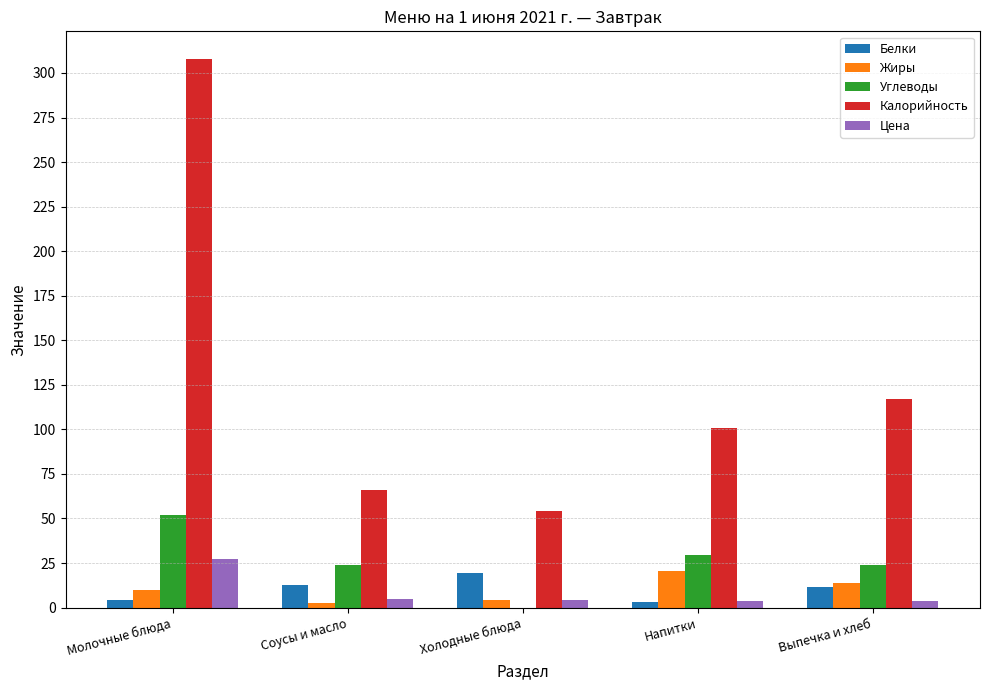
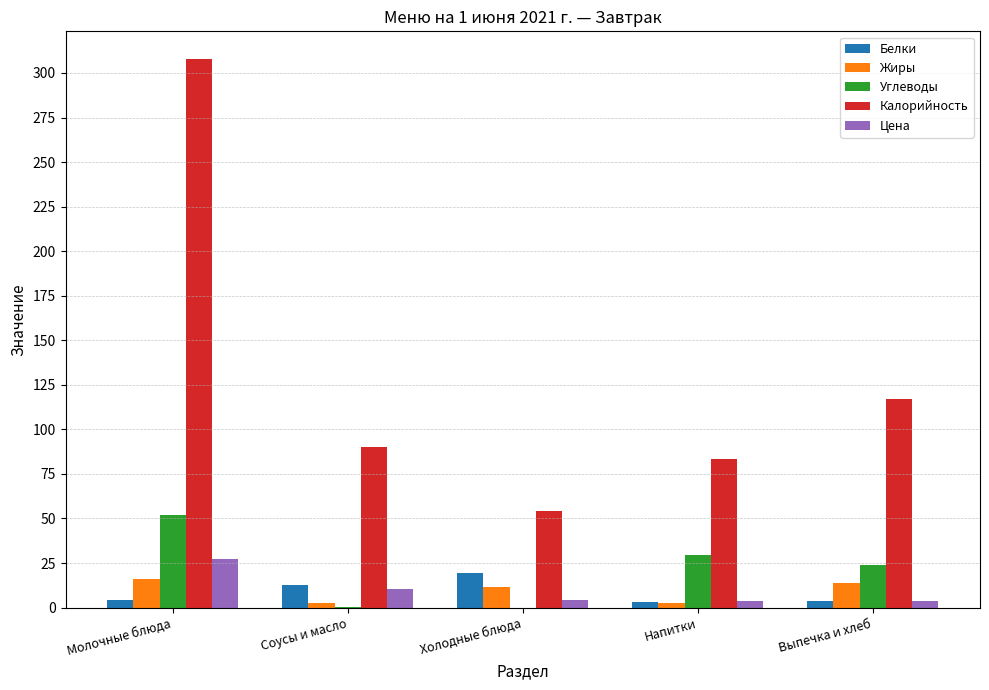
  {
    "Белки": {
      "Молочные блюда": 4,
      "Соусы и масло": 13,
      "Холодные блюда": 19,
      "Напитки": 3,
-     "Выпечка и хлеб": 12
+     "Выпечка и хлеб": 4
    },
    "Жиры": {
-     "Молочные блюда": 10,
+     "Молочные блюда": 16,
      "Соусы и масло": 3,
-     "Холодные блюда": 4,
-     "Напитки": 21,
+     "Холодные блюда": 11,
+     "Напитки": 3,
      "Выпечка и хлеб": 14
    },
    "Углеводы": {
      "Молочные блюда": 52,
-     "Соусы и масло": 24,
+     "Соусы и масло": 0,
      "Холодные блюда": 0,
      "Напитки": 30,
      "Выпечка и хлеб": 24
    },
    "Калорийность": {
      "Молочные блюда": 308,
-     "Соусы и масло": 66,
+     "Соусы и масло": 90,
      "Холодные блюда": 54,
-     "Напитки": 101,
+     "Напитки": 84,
      "Выпечка и хлеб": 117
    },
    "Цена": {
      "Молочные блюда": 27,
-     "Соусы и масло": 5,
+     "Соусы и масло": 11,
      "Холодные блюда": 4,
      "Напитки": 3,
      "Выпечка и хлеб": 4
    }
  }
